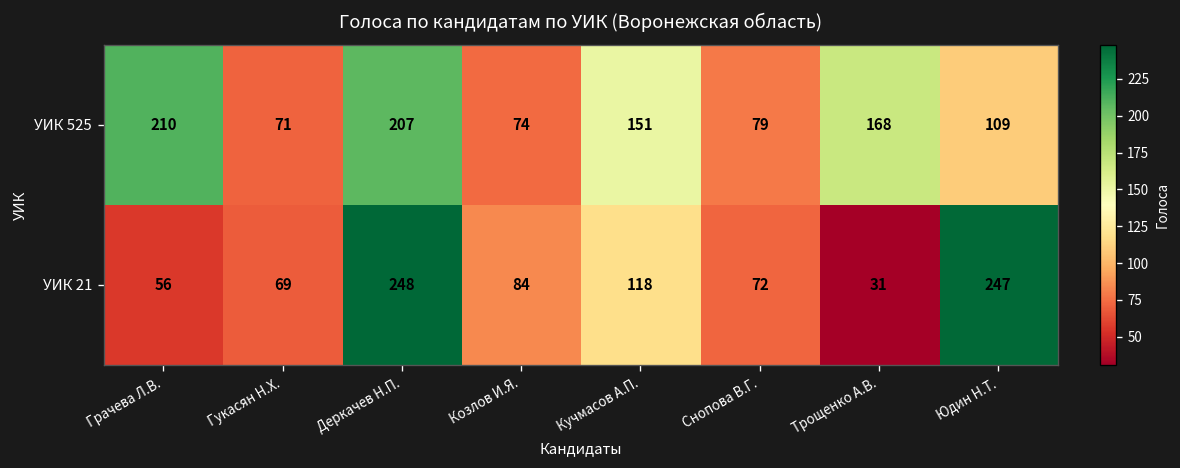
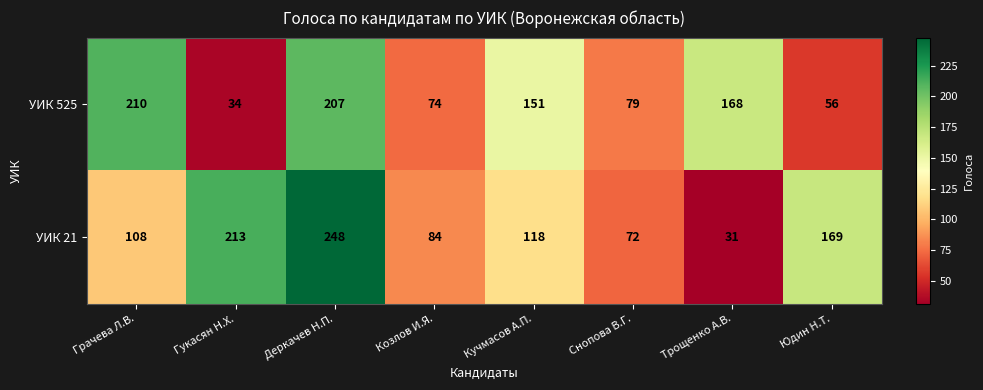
  {
    "УИК 525": {
      "Грачева Л.В.": 210,
-     "Гукасян Н.Х.": 71,
+     "Гукасян Н.Х.": 34,
      "Деркачев Н.П.": 207,
      "Козлов И.Я.": 74,
      "Кучмасов А.П.": 151,
      "Снопова В.Г.": 79,
      "Трощенко А.В.": 168,
-     "Юдин Н.Т.": 109
+     "Юдин Н.Т.": 56
    },
    "УИК 21": {
-     "Грачева Л.В.": 56,
-     "Гукасян Н.Х.": 69,
+     "Грачева Л.В.": 108,
+     "Гукасян Н.Х.": 213,
      "Деркачев Н.П.": 248,
      "Козлов И.Я.": 84,
      "Кучмасов А.П.": 118,
      "Снопова В.Г.": 72,
      "Трощенко А.В.": 31,
-     "Юдин Н.Т.": 247
+     "Юдин Н.Т.": 169
    }
  }
